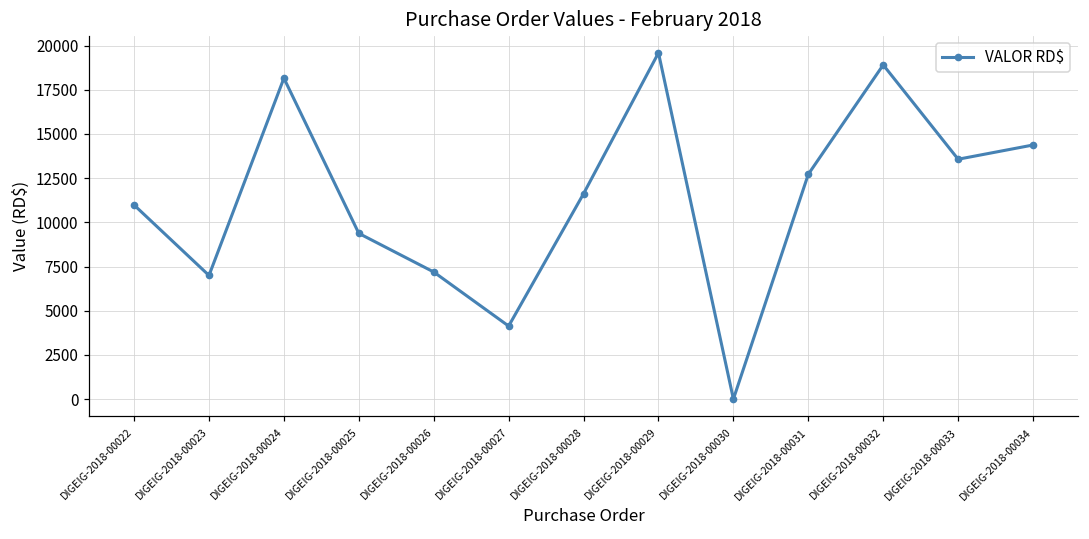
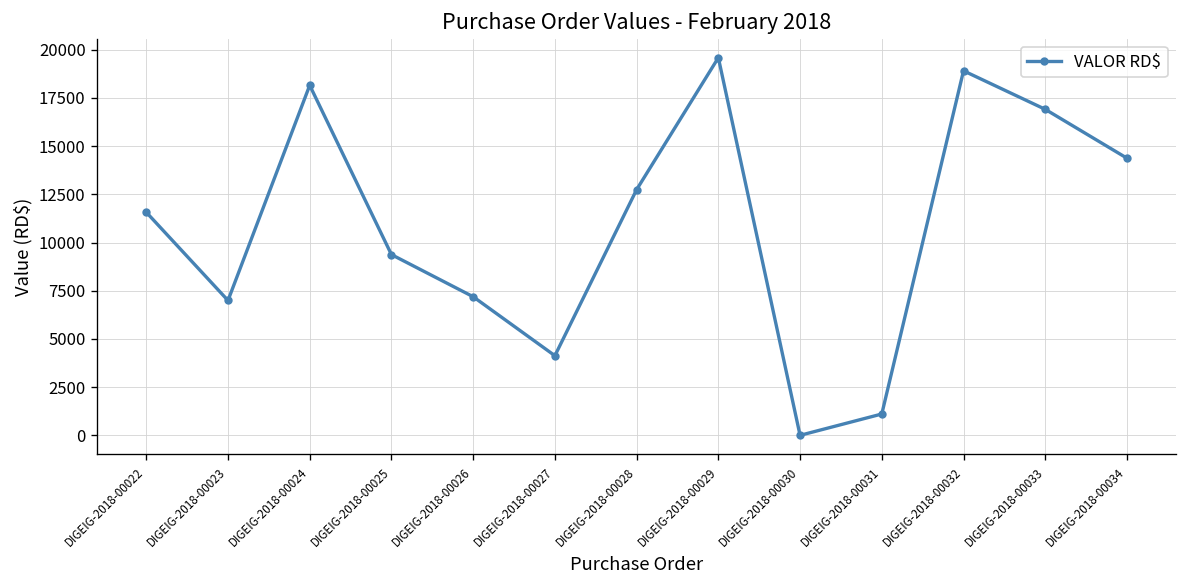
  {
-   "DIGEIG-2018-00022": 11000,
+   "DIGEIG-2018-00022": 11600,
    "DIGEIG-2018-00023": 7000,
    "DIGEIG-2018-00024": 18200,
    "DIGEIG-2018-00025": 9400,
    "DIGEIG-2018-00026": 7200,
    "DIGEIG-2018-00027": 4100,
-   "DIGEIG-2018-00028": 11600,
+   "DIGEIG-2018-00028": 12700,
    "DIGEIG-2018-00029": 19600,
    "DIGEIG-2018-00030": 0,
-   "DIGEIG-2018-00031": 12700,
+   "DIGEIG-2018-00031": 1100,
    "DIGEIG-2018-00032": 18900,
-   "DIGEIG-2018-00033": 13600,
+   "DIGEIG-2018-00033": 16900,
    "DIGEIG-2018-00034": 14400
  }
